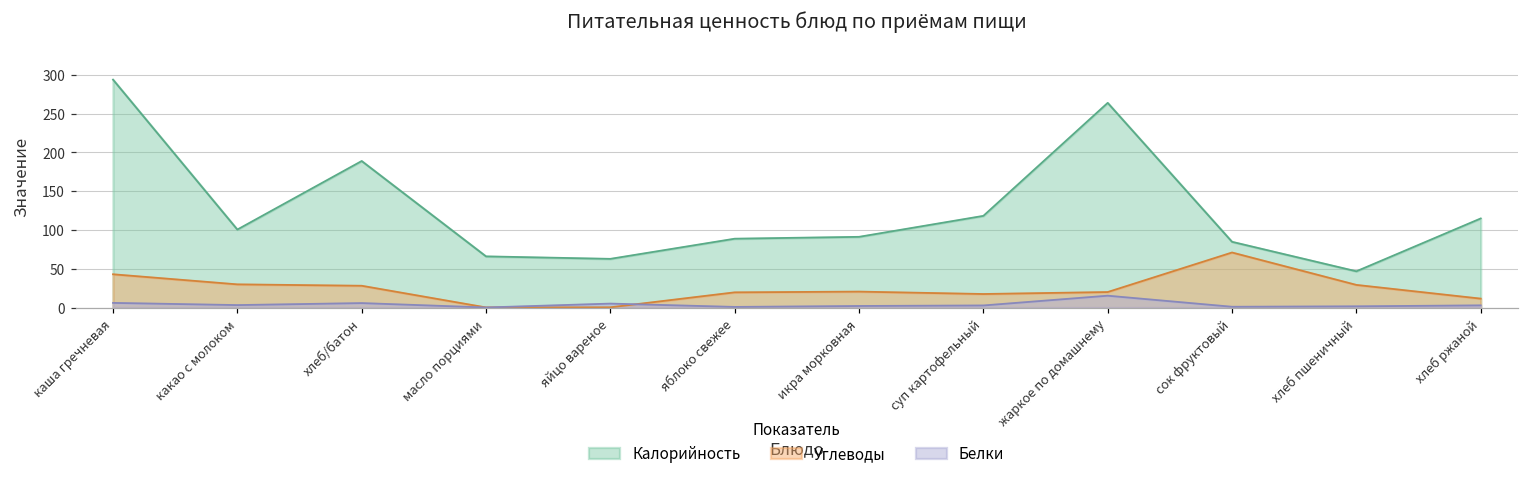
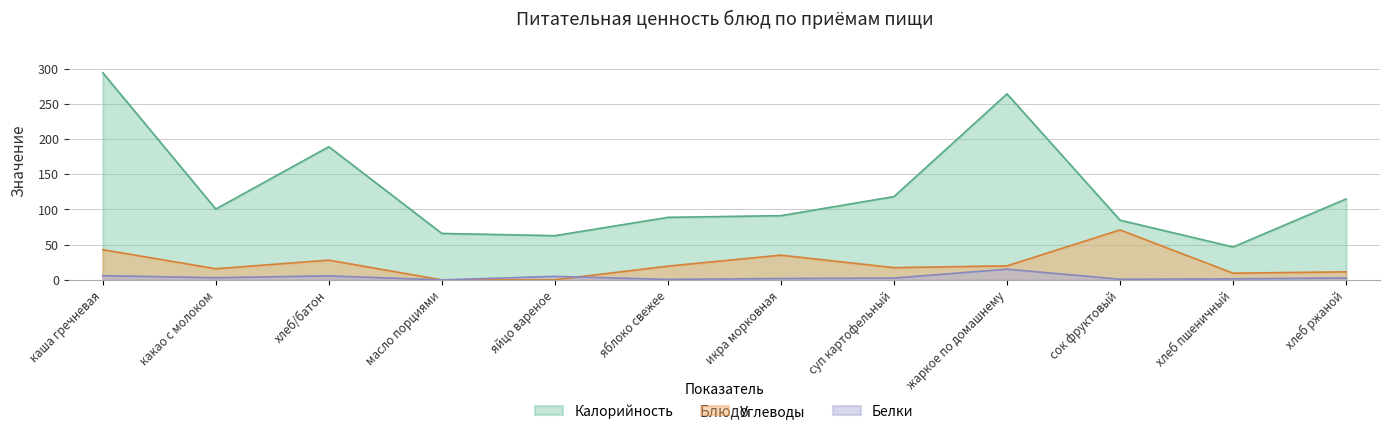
  {
    "Углеводы": {
      "каша гречневая": 40,
-     "какао с молоком": 30,
+     "какао с молоком": 20,
      "хлеб/батон": 30,
      "яйцо вареное": 0,
      "яблоко свежее": 20,
-     "икра морковная": 20,
+     "икра морковная": 40,
      "суп картофельный": 20,
      "жаркое по домашнему": 20,
      "сок фруктовый": 70,
-     "хлеб пшеничный": 30,
+     "хлеб пшеничный": 10,
      "хлеб ржаной": 10
    }
  }
